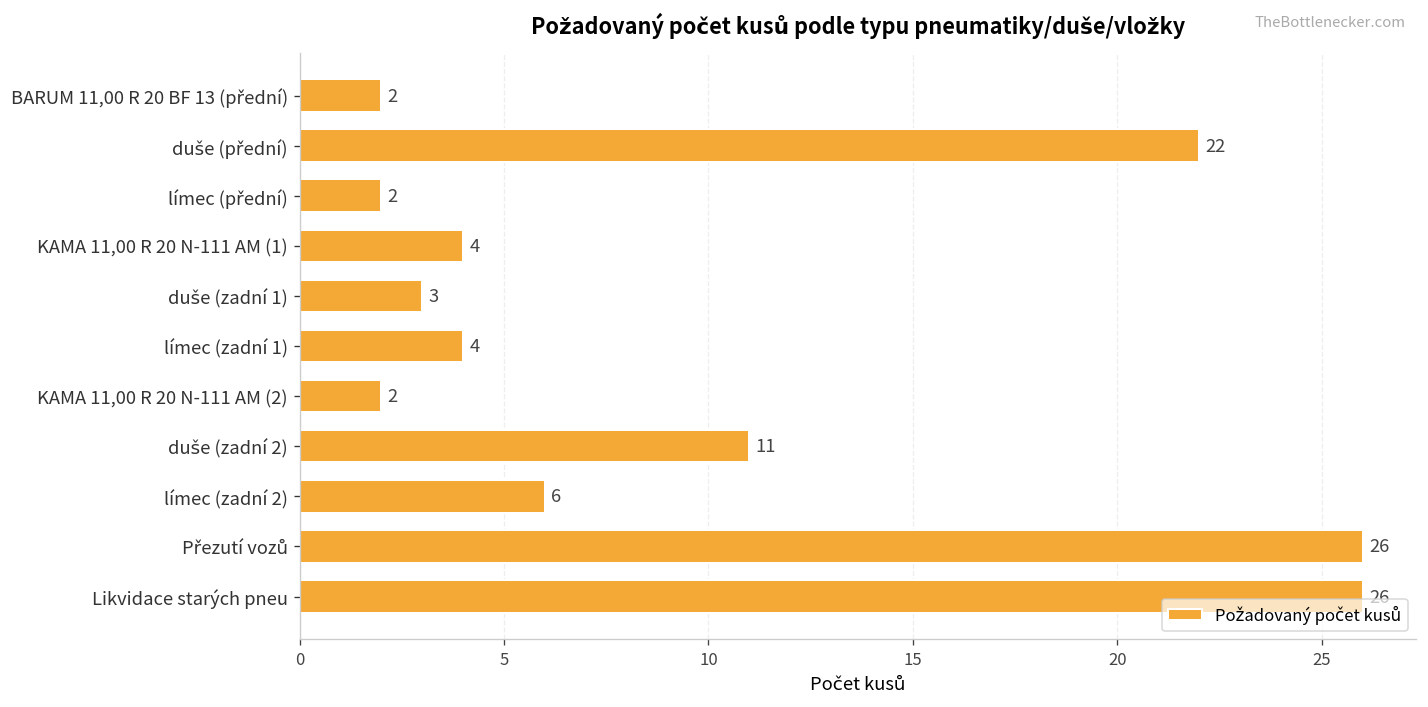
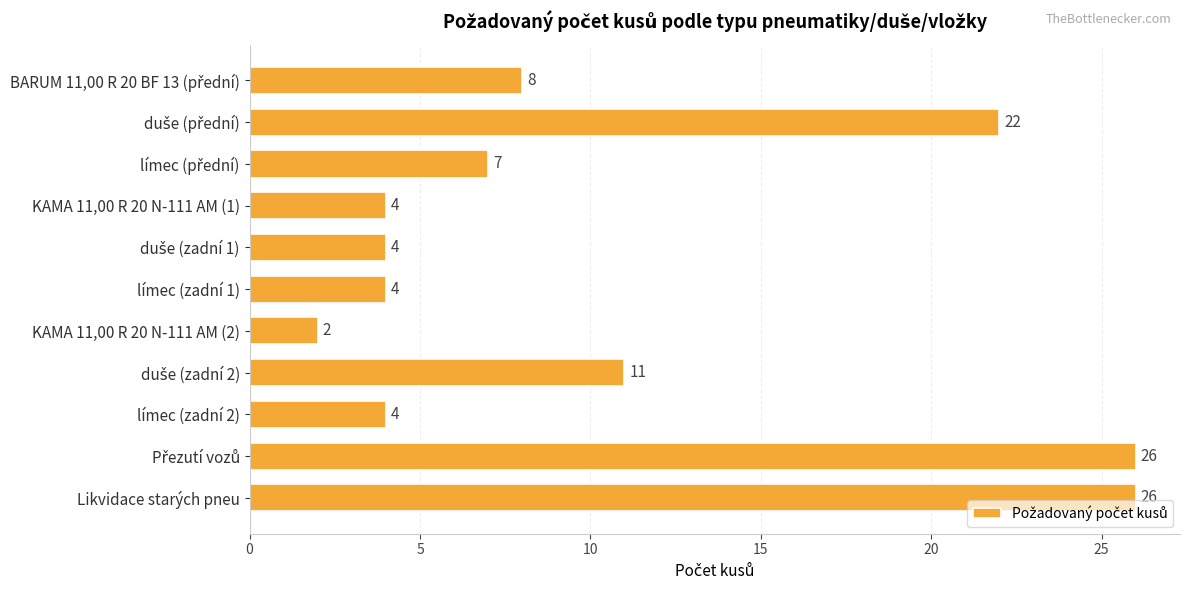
  {
-   "BARUM 11,00 R 20 BF 13 (přední)": 2,
+   "BARUM 11,00 R 20 BF 13 (přední)": 8,
    "duše (přední)": 22,
-   "límec (přední)": 2,
+   "límec (přední)": 7,
    "KAMA 11,00 R 20 N-111 AM (1)": 4,
-   "duše (zadní 1)": 3,
+   "duše (zadní 1)": 4,
    "límec (zadní 1)": 4,
    "KAMA 11,00 R 20 N-111 AM (2)": 2,
    "duše (zadní 2)": 11,
-   "límec (zadní 2)": 6,
+   "límec (zadní 2)": 4,
    "Přezutí vozů": 26
  }
